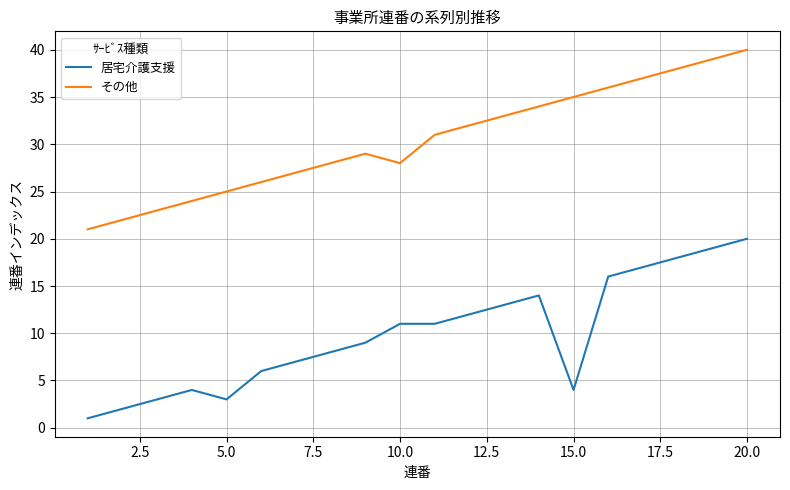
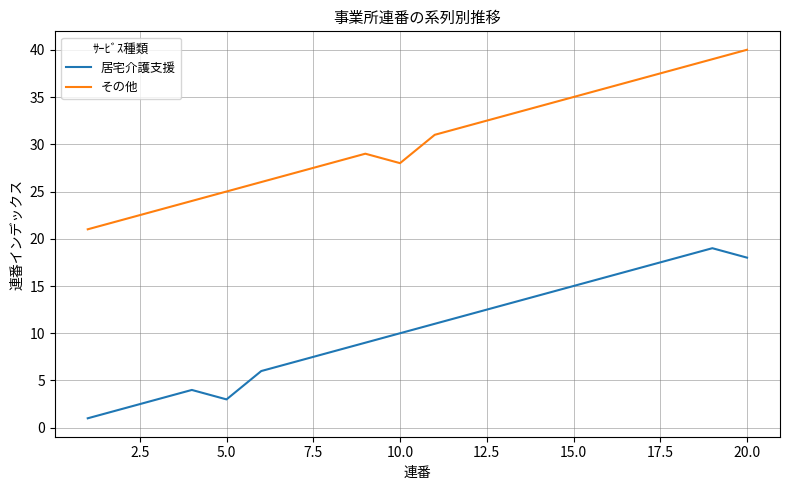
  {
    "居宅介護支援": {
      "5.0": 3,
-     "10.0": 11,
-     "15.0": 4,
-     "20.0": 20
+     "10.0": 10,
+     "15.0": 15,
+     "20.0": 18
    },
    "その他": {
      "5.0": 25,
      "10.0": 28,
      "15.0": 35,
      "20.0": 40
    }
  }
